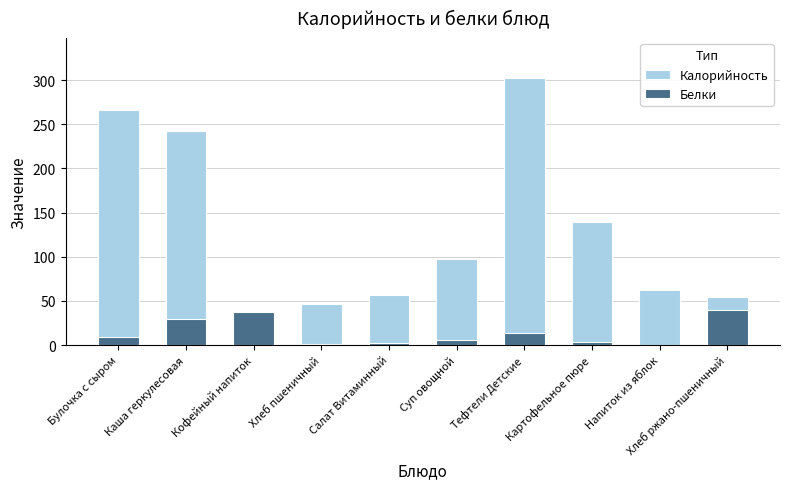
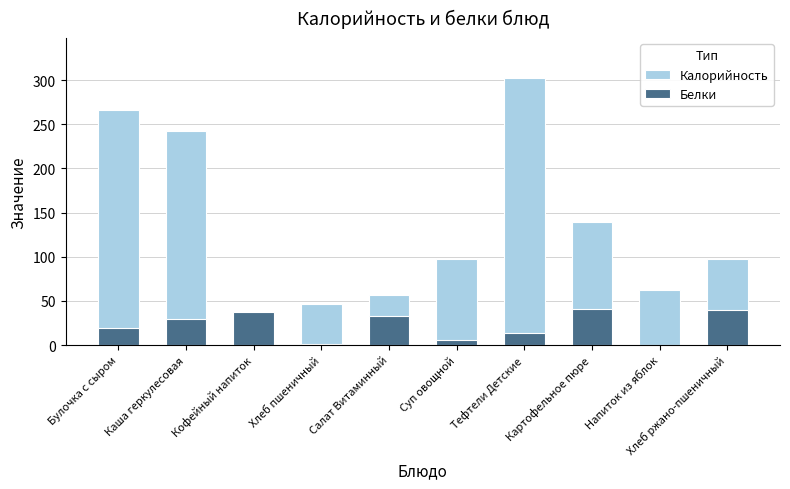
  {
    "Калорийность": {
      "Булочка с сыром": 270,
      "Каша геркулесовая": 240,
      "Хлеб пшеничный": 50,
      "Салат Витаминный": 60,
      "Суп овощной": 100,
      "Тефтели Детские": 300,
      "Картофельное пюре": 140,
      "Напиток из яблок": 60,
-     "Хлеб ржано-пшеничный": 50
+     "Хлеб ржано-пшеничный": 100
    },
    "Белки": {
-     "Булочка с сыром": 10,
+     "Булочка с сыром": 20,
      "Кофейный напиток": 40,
-     "Салат Витаминный": 0,
-     "Картофельное пюре": 0
+     "Салат Витаминный": 30,
+     "Картофельное пюре": 40
    }
  }
